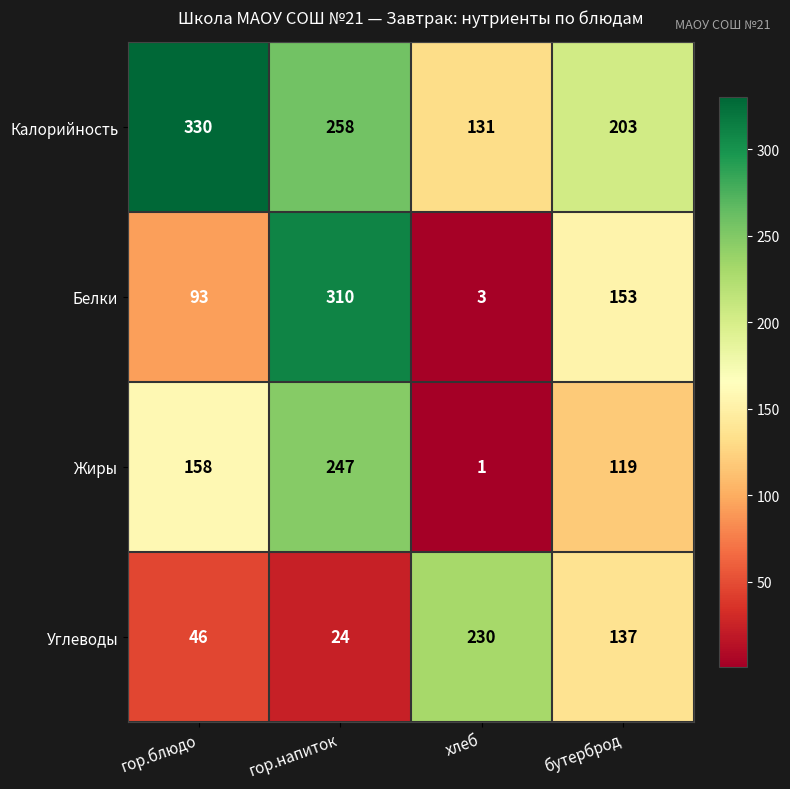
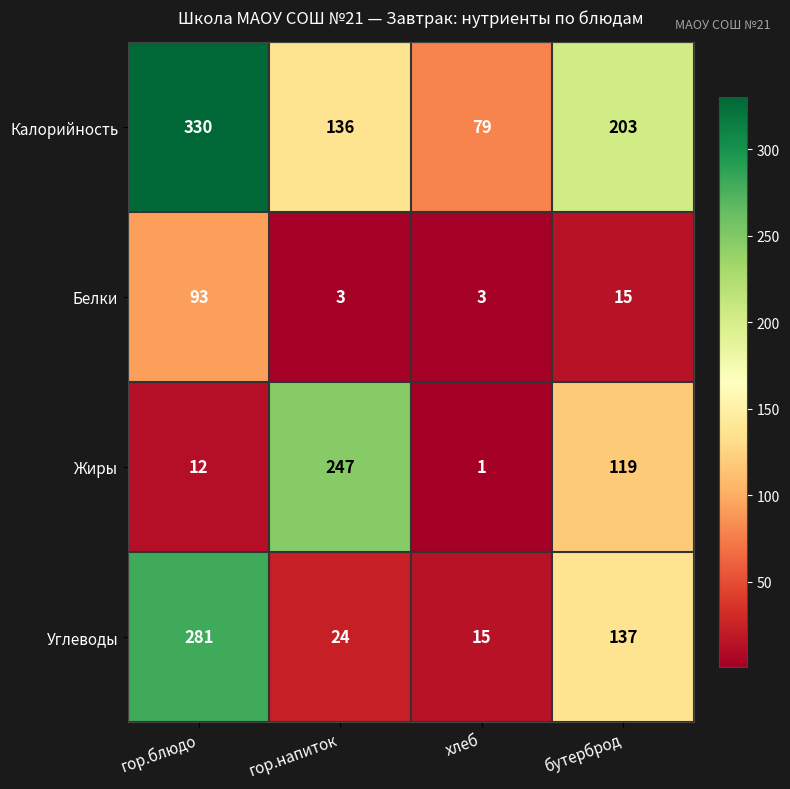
  {
    "Калорийность": {
      "гор.блюдо": 330,
-     "гор.напиток": 258,
-     "хлеб": 131,
+     "гор.напиток": 136,
+     "хлеб": 79,
      "бутерброд": 203
    },
    "Белки": {
      "гор.блюдо": 93,
-     "гор.напиток": 310,
+     "гор.напиток": 3,
      "хлеб": 3,
-     "бутерброд": 153
+     "бутерброд": 15
    },
    "Жиры": {
-     "гор.блюдо": 158,
+     "гор.блюдо": 12,
      "гор.напиток": 247,
      "хлеб": 1,
      "бутерброд": 119
    },
    "Углеводы": {
-     "гор.блюдо": 46,
+     "гор.блюдо": 281,
      "гор.напиток": 24,
-     "хлеб": 230,
+     "хлеб": 15,
      "бутерброд": 137
    }
  }
